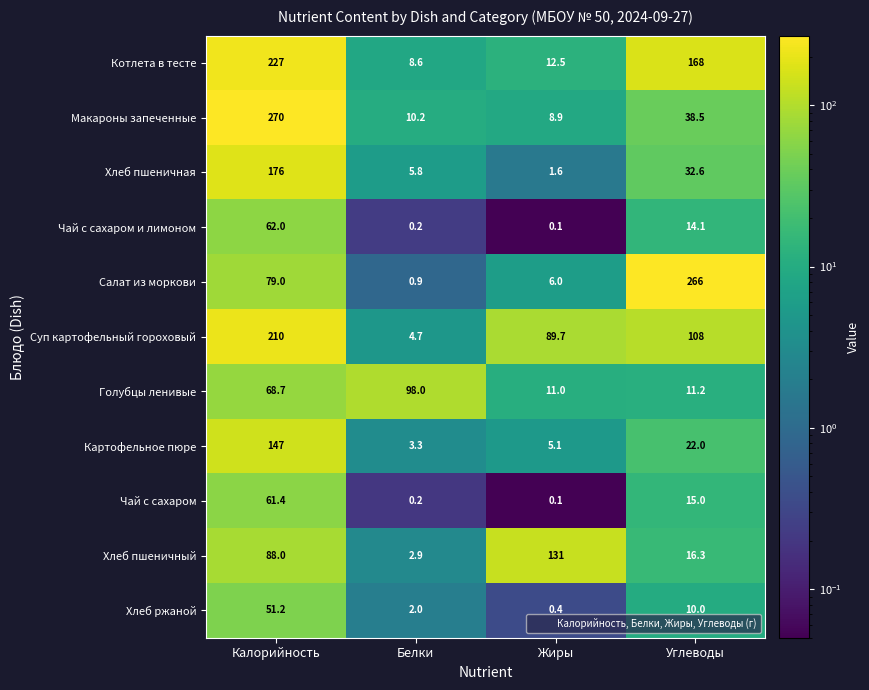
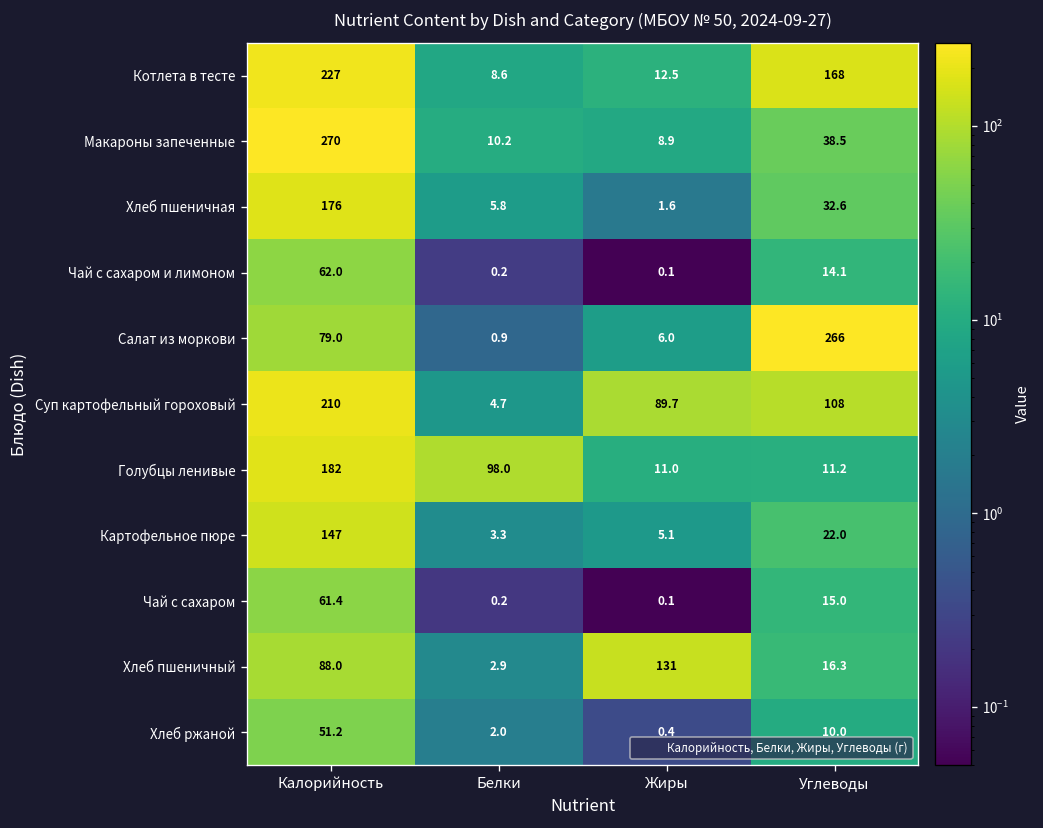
  {
    "Котлета в тесте": {
      "Калорийность": 227,
      "Белки": 8.6,
      "Жиры": 12.5,
      "Углеводы": 168
    },
    "Макароны запеченные": {
      "Калорийность": 270,
      "Белки": 10.2,
      "Жиры": 8.9,
      "Углеводы": 38.5
    },
    "Хлеб пшеничная": {
      "Калорийность": 176,
      "Белки": 5.8,
      "Жиры": 1.6,
      "Углеводы": 32.6
    },
    "Чай с сахаром и лимоном": {
      "Калорийность": 62.0,
      "Белки": 0.2,
      "Жиры": 0.1,
      "Углеводы": 14.1
    },
    "Салат из моркови": {
      "Калорийность": 79.0,
      "Белки": 0.9,
      "Жиры": 6.0,
      "Углеводы": 266
    },
    "Суп картофельный гороховый": {
      "Калорийность": 210,
      "Белки": 4.7,
      "Жиры": 89.7,
      "Углеводы": 108
    },
    "Голубцы ленивые": {
-     "Калорийность": 68.7,
+     "Калорийность": 182,
      "Белки": 98.0,
      "Жиры": 11.0,
      "Углеводы": 11.2
    },
    "Картофельное пюре": {
      "Калорийность": 147,
      "Белки": 3.3,
      "Жиры": 5.1,
      "Углеводы": 22.0
    },
    "Чай с сахаром": {
      "Калорийность": 61.4,
      "Белки": 0.2,
      "Жиры": 0.1,
      "Углеводы": 15.0
    },
    "Хлеб пшеничный": {
      "Калорийность": 88.0,
      "Белки": 2.9,
      "Жиры": 131,
      "Углеводы": 16.3
    },
    "Хлеб ржаной": {
      "Калорийность": 51.2,
      "Белки": 2.0
    }
  }
